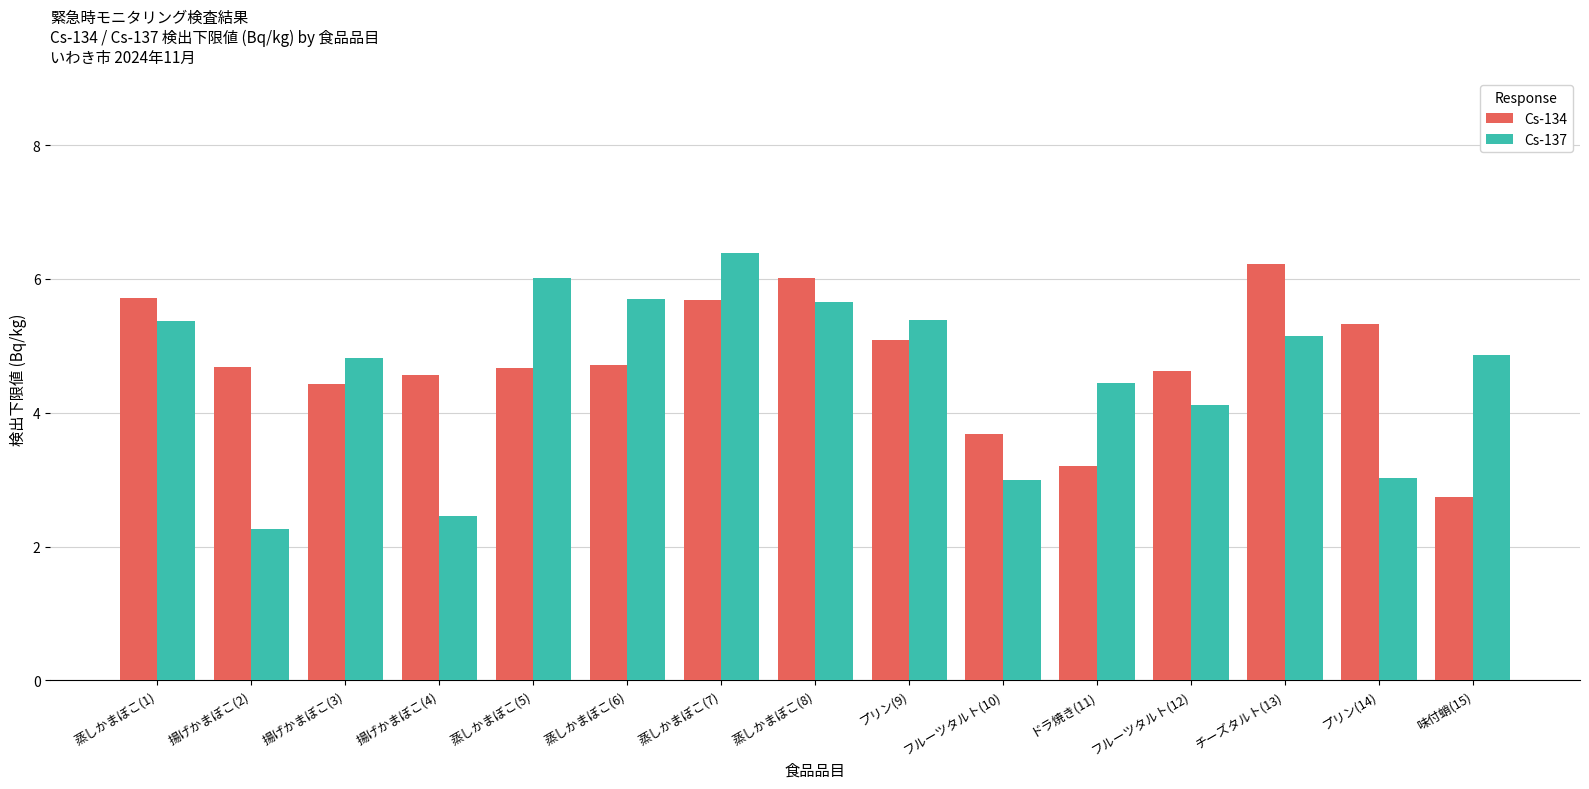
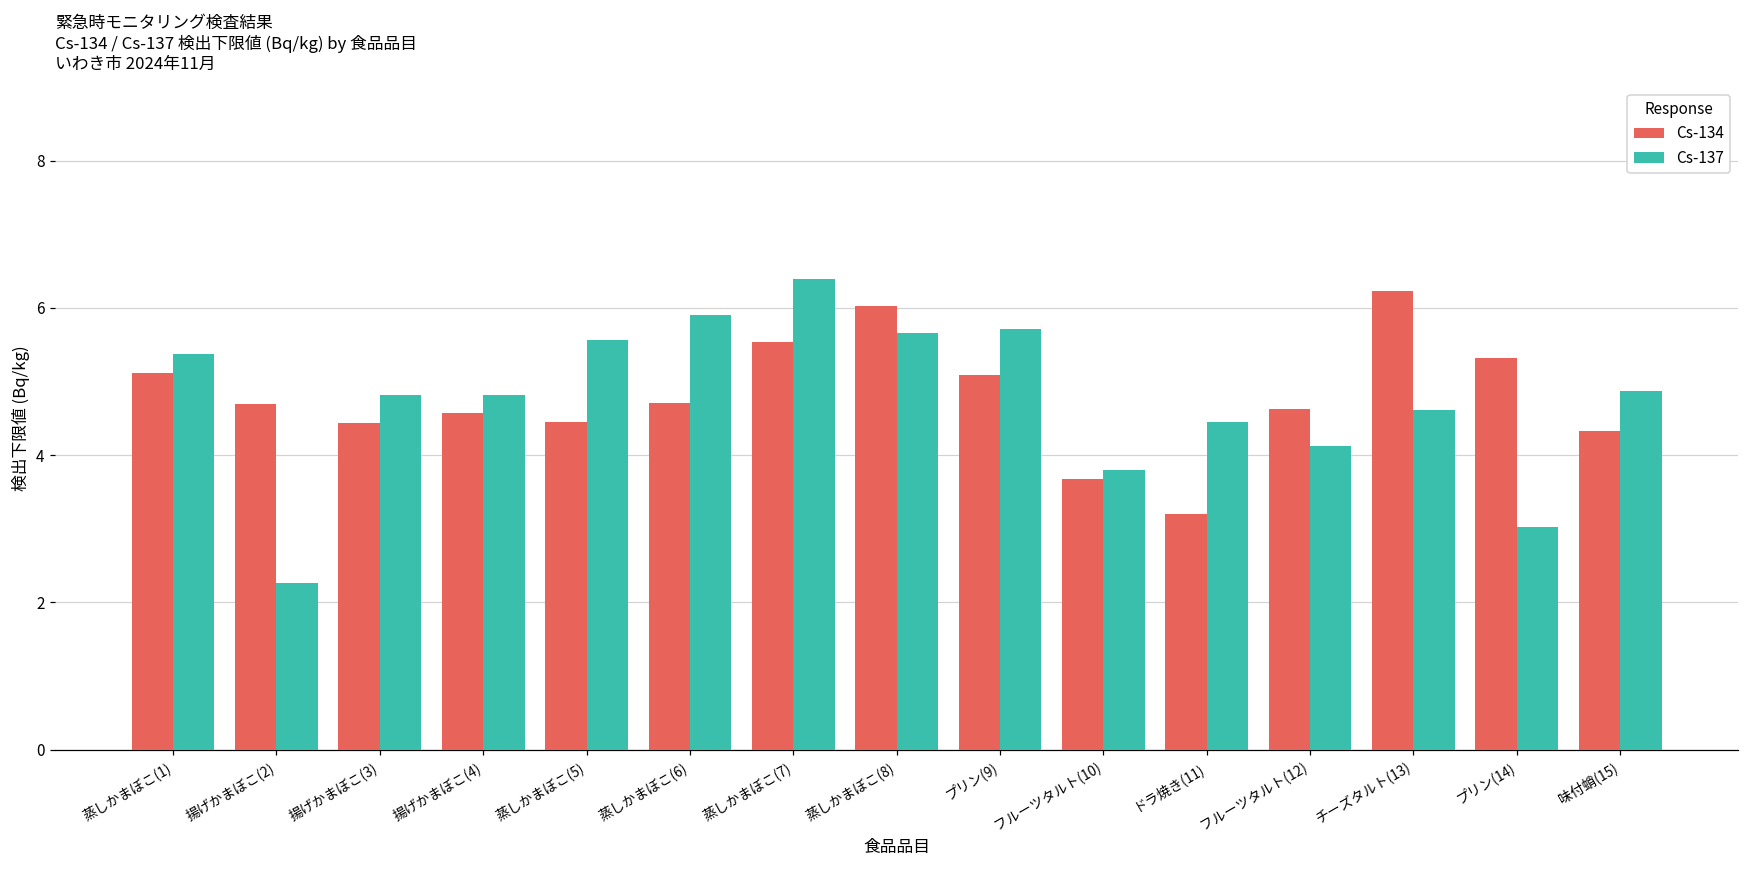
  {
    "Cs-134": {
-     "蒸しかまぼこ(1)": 5.7,
+     "蒸しかまぼこ(1)": 5.1,
      "揚げかまぼこ(2)": 4.7,
      "揚げかまぼこ(3)": 4.4,
      "揚げかまぼこ(4)": 4.6,
-     "蒸しかまぼこ(5)": 4.7,
+     "蒸しかまぼこ(5)": 4.5,
      "蒸しかまぼこ(6)": 4.7,
-     "蒸しかまぼこ(7)": 5.7,
+     "蒸しかまぼこ(7)": 5.5,
      "蒸しかまぼこ(8)": 6.0,
      "プリン(9)": 5.1,
      "フルーツタルト(10)": 3.7,
      "ドラ焼き(11)": 3.2,
      "フルーツタルト(12)": 4.6,
      "チーズタルト(13)": 6.2,
      "プリン(14)": 5.3,
-     "味付蛸(15)": 2.7
+     "味付蛸(15)": 4.3
    },
    "Cs-137": {
      "蒸しかまぼこ(1)": 5.4,
      "揚げかまぼこ(2)": 2.3,
      "揚げかまぼこ(3)": 4.8,
-     "揚げかまぼこ(4)": 2.5,
-     "蒸しかまぼこ(5)": 6.0,
-     "蒸しかまぼこ(6)": 5.7,
+     "揚げかまぼこ(4)": 4.8,
+     "蒸しかまぼこ(5)": 5.6,
+     "蒸しかまぼこ(6)": 5.9,
      "蒸しかまぼこ(7)": 6.4,
      "蒸しかまぼこ(8)": 5.7,
-     "プリン(9)": 5.4,
-     "フルーツタルト(10)": 3.0,
+     "プリン(9)": 5.7,
+     "フルーツタルト(10)": 3.8,
      "ドラ焼き(11)": 4.5,
      "フルーツタルト(12)": 4.1,
-     "チーズタルト(13)": 5.1,
+     "チーズタルト(13)": 4.6,
      "プリン(14)": 3.0,
      "味付蛸(15)": 4.9
    }
  }
